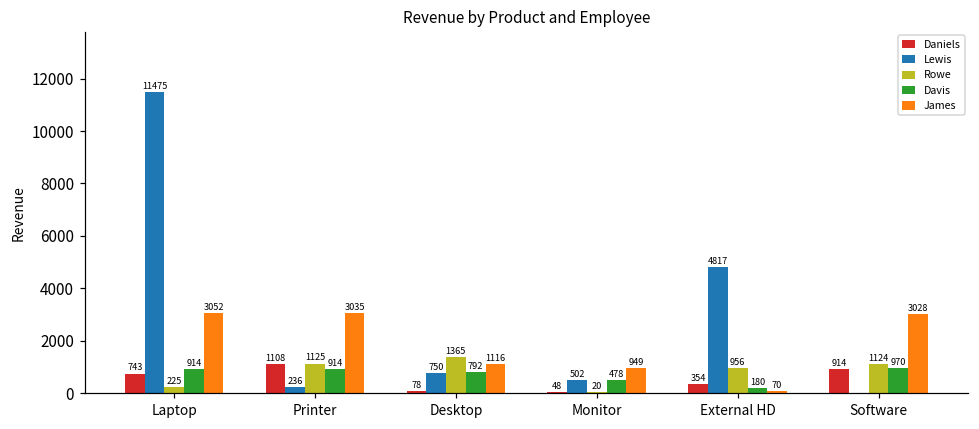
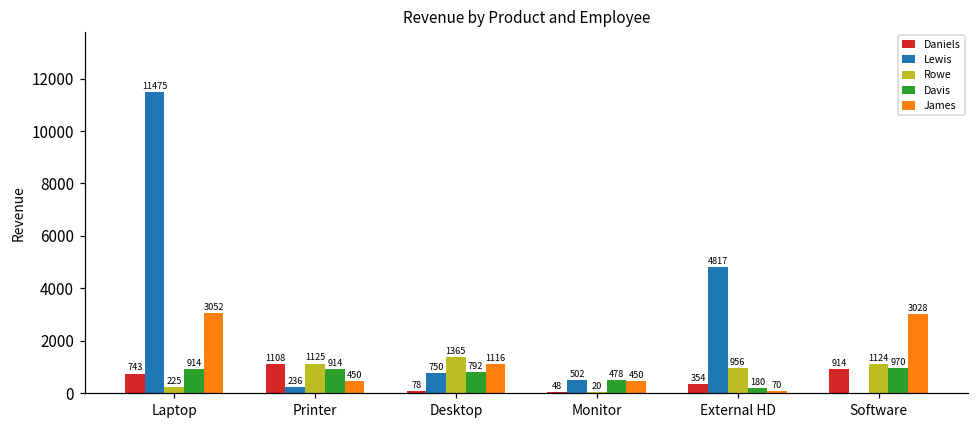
  {
    "Daniels": {
      "Laptop": 743,
      "Printer": 1108,
      "Desktop": 78,
      "Monitor": 48,
      "External HD": 354,
      "Software": 914
    },
    "Lewis": {
      "Laptop": 11475,
      "Printer": 236,
      "Desktop": 750,
      "Monitor": 502,
      "External HD": 4817
    },
    "Rowe": {
      "Laptop": 225,
      "Printer": 1125,
      "Desktop": 1365,
      "Monitor": 20,
      "External HD": 956,
      "Software": 1124
    },
    "Davis": {
      "Laptop": 914,
      "Printer": 914,
      "Desktop": 792,
      "Monitor": 478,
      "External HD": 180,
      "Software": 970
    },
    "James": {
      "Laptop": 3052,
-     "Printer": 3035,
+     "Printer": 450,
      "Desktop": 1116,
-     "Monitor": 949,
+     "Monitor": 450,
      "External HD": 70,
      "Software": 3028
    }
  }
